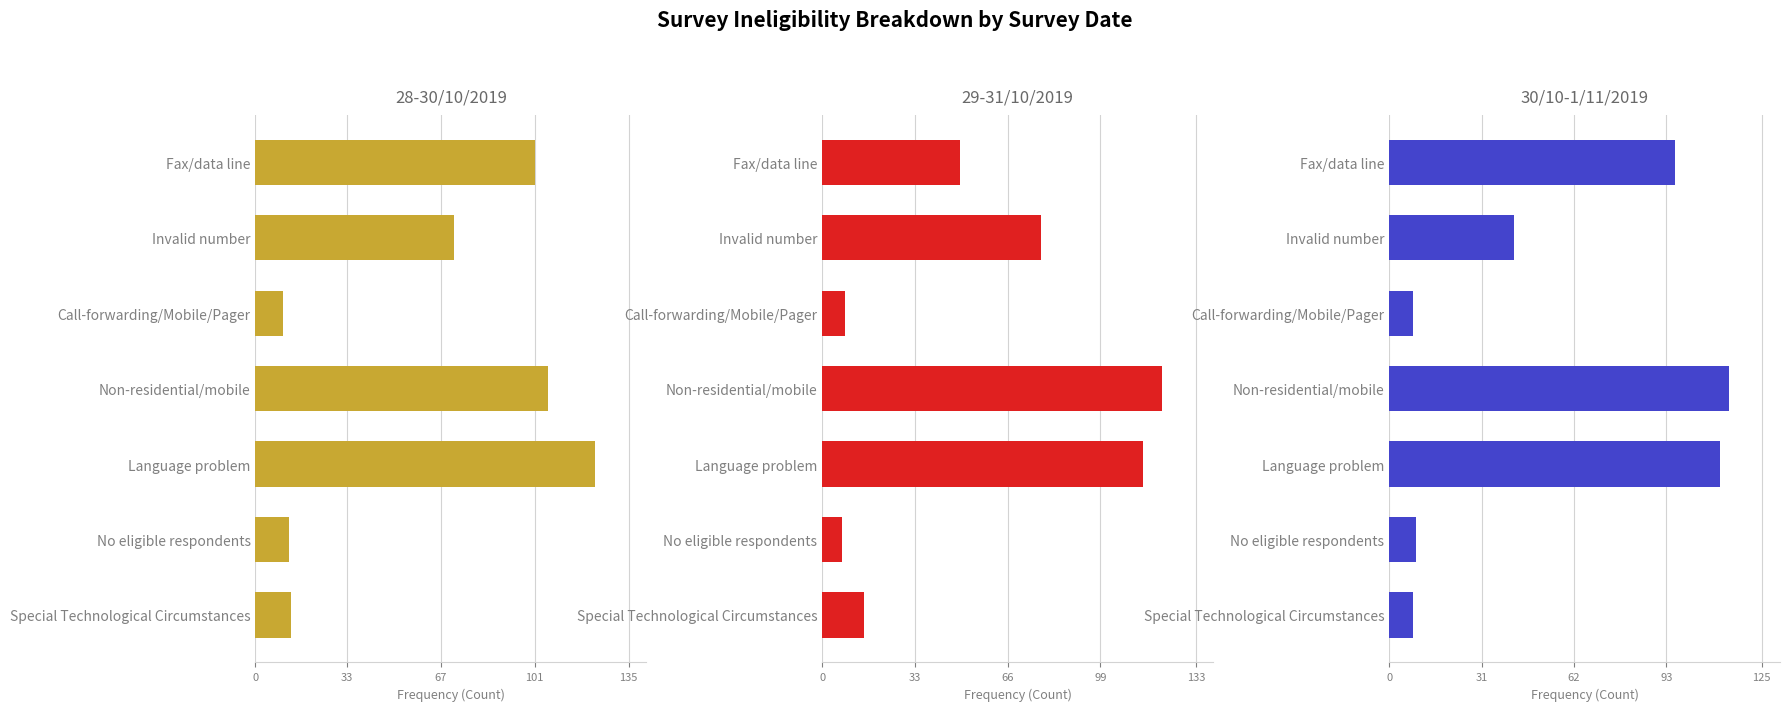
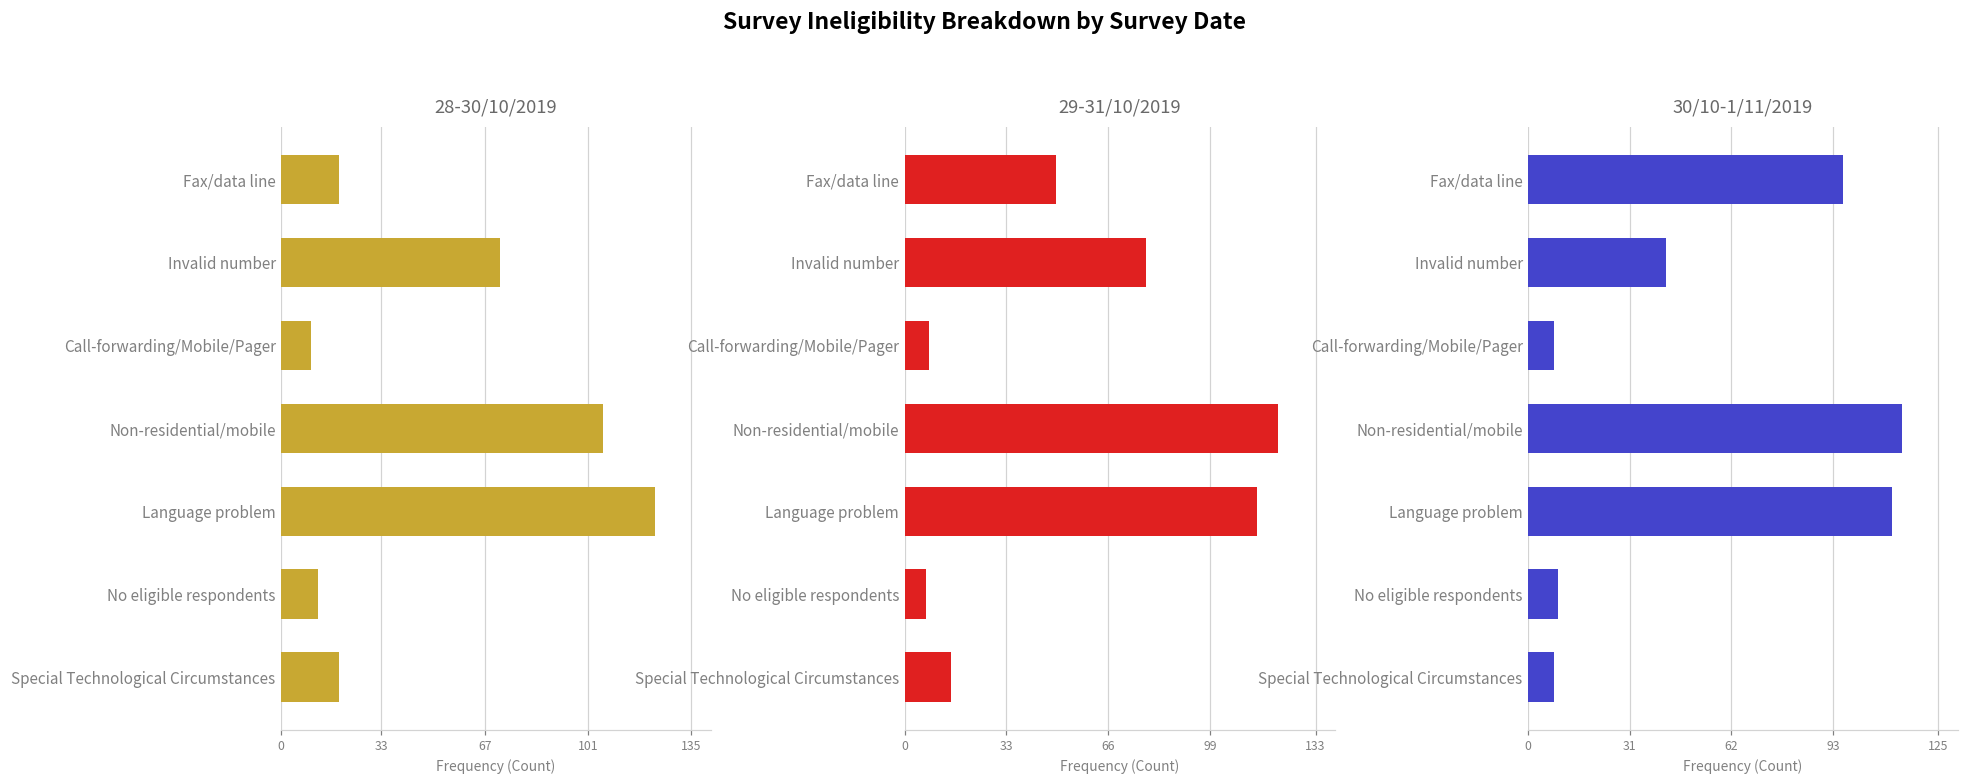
  {
    "28-30/10/2019": {
-     "Fax/data line": 101,
+     "Fax/data line": 19,
      "Invalid number": 72,
      "Call-forwarding/Mobile/Pager": 10,
      "Non-residential/mobile": 106,
      "Language problem": 123,
      "No eligible respondents": 12,
-     "Special Technological Circumstances": 13
+     "Special Technological Circumstances": 19
    },
    "29-31/10/2019": {
      "Fax/data line": 49,
      "Invalid number": 78,
      "Call-forwarding/Mobile/Pager": 8,
      "Non-residential/mobile": 121,
      "Language problem": 114,
      "No eligible respondents": 7
    },
    "30/10-1/11/2019": {
      "Fax/data line": 96,
      "Invalid number": 42,
      "Call-forwarding/Mobile/Pager": 8,
      "Non-residential/mobile": 114,
      "Language problem": 111,
      "No eligible respondents": 9
    }
  }
